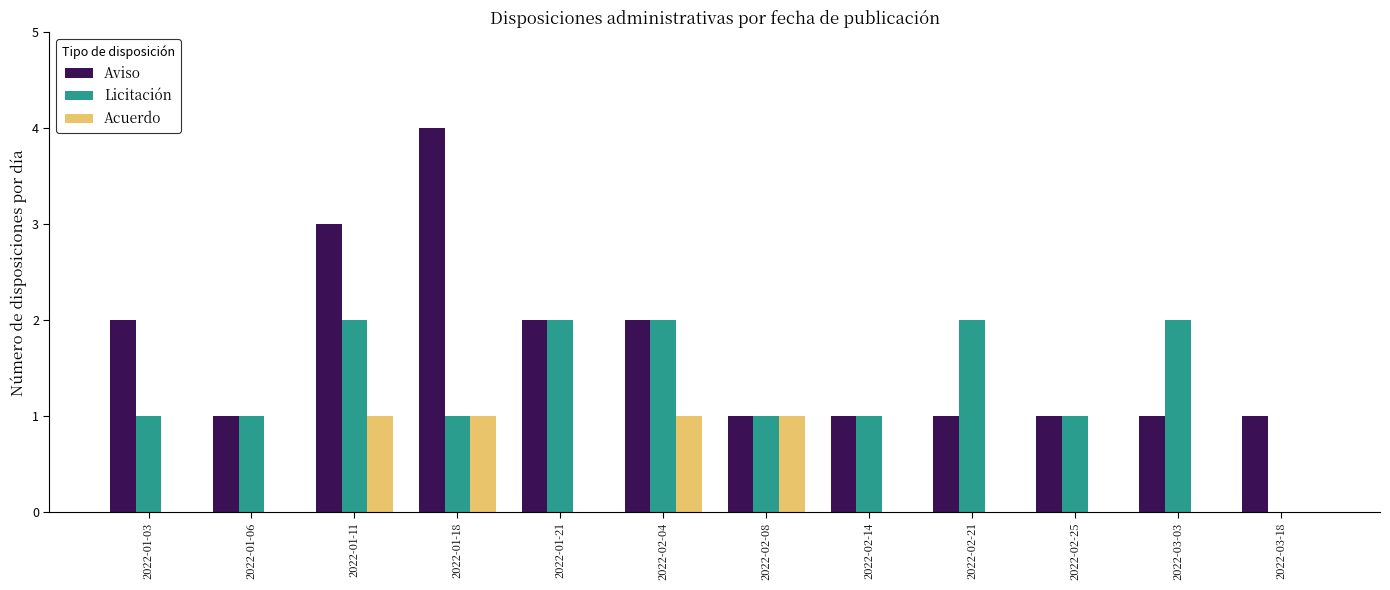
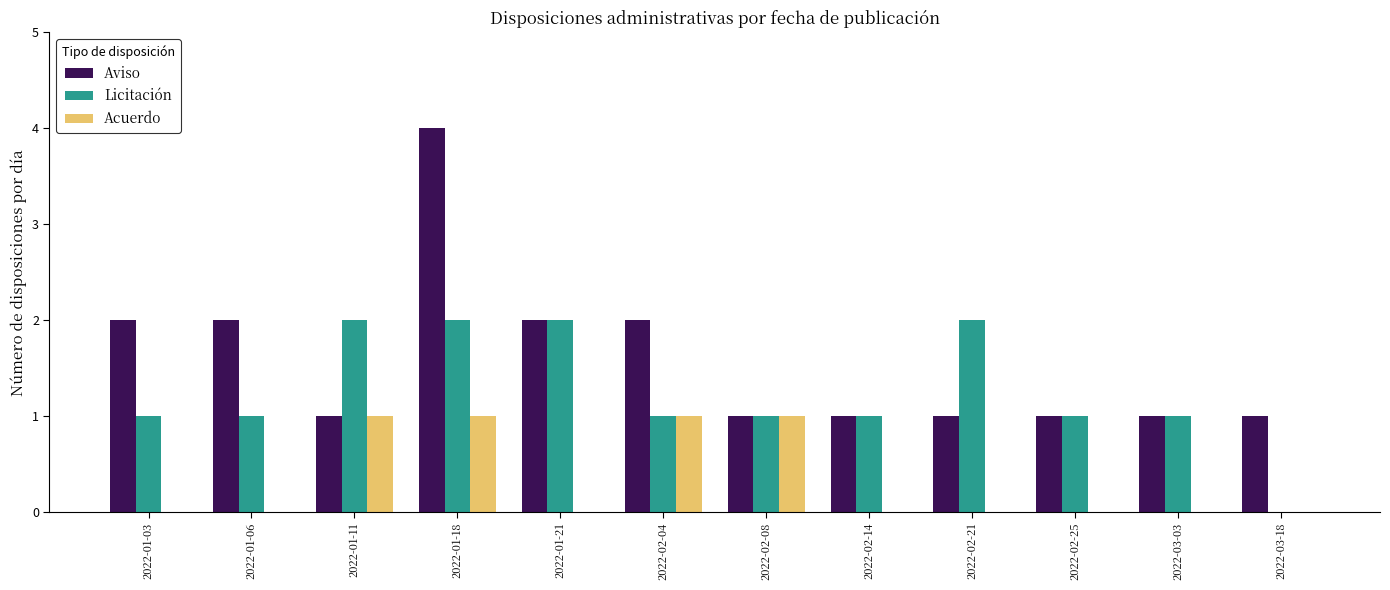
  {
    "Aviso": {
      "2022-01-03": 2,
-     "2022-01-06": 1,
-     "2022-01-11": 3,
+     "2022-01-06": 2,
+     "2022-01-11": 1,
      "2022-01-18": 4,
      "2022-01-21": 2,
      "2022-02-04": 2,
      "2022-02-08": 1,
      "2022-02-14": 1,
      "2022-02-21": 1,
      "2022-02-25": 1,
      "2022-03-03": 1,
      "2022-03-18": 1
    },
    "Licitación": {
      "2022-01-03": 1,
      "2022-01-06": 1,
      "2022-01-11": 2,
-     "2022-01-18": 1,
+     "2022-01-18": 2,
      "2022-01-21": 2,
-     "2022-02-04": 2,
+     "2022-02-04": 1,
      "2022-02-08": 1,
      "2022-02-14": 1,
      "2022-02-21": 2,
      "2022-02-25": 1,
-     "2022-03-03": 2,
+     "2022-03-03": 1,
      "2022-03-18": 0
    },
    "Acuerdo": {
      "2022-01-03": 0,
      "2022-01-06": 0,
      "2022-01-11": 1,
      "2022-01-18": 1,
      "2022-01-21": 0,
      "2022-02-04": 1,
      "2022-02-08": 1,
      "2022-02-14": 0,
      "2022-02-21": 0,
      "2022-02-25": 0,
      "2022-03-03": 0,
      "2022-03-18": 0
    }
  }
